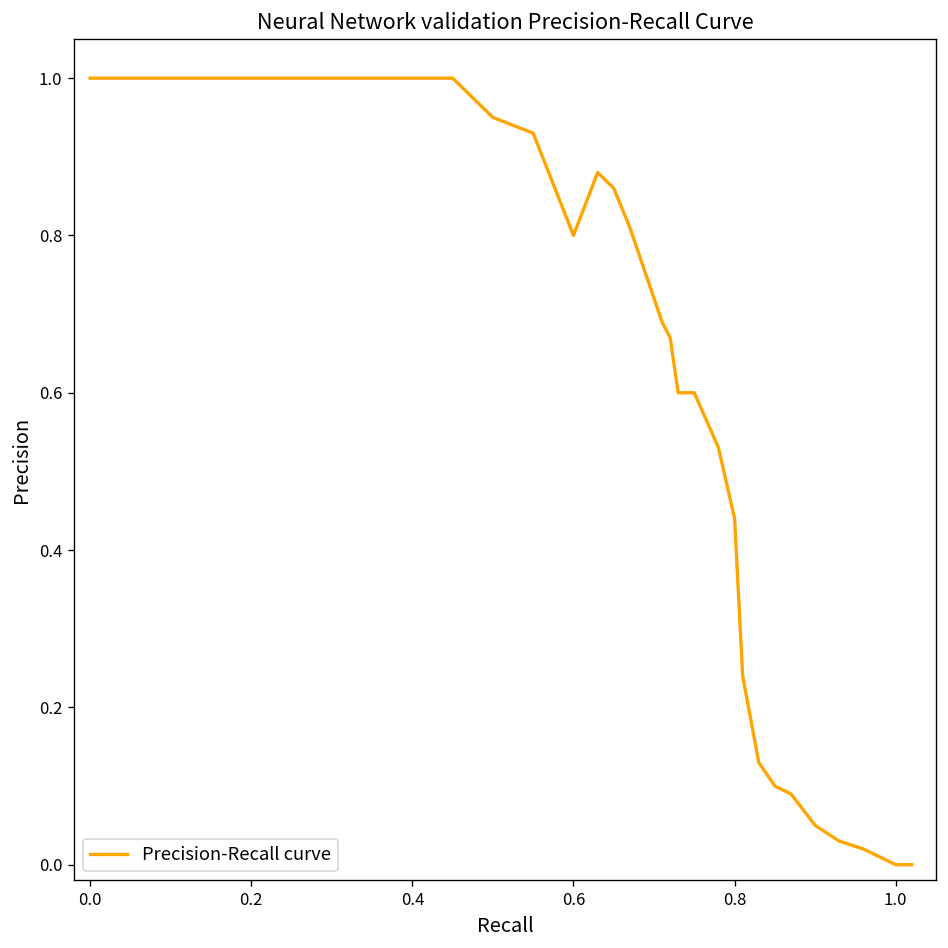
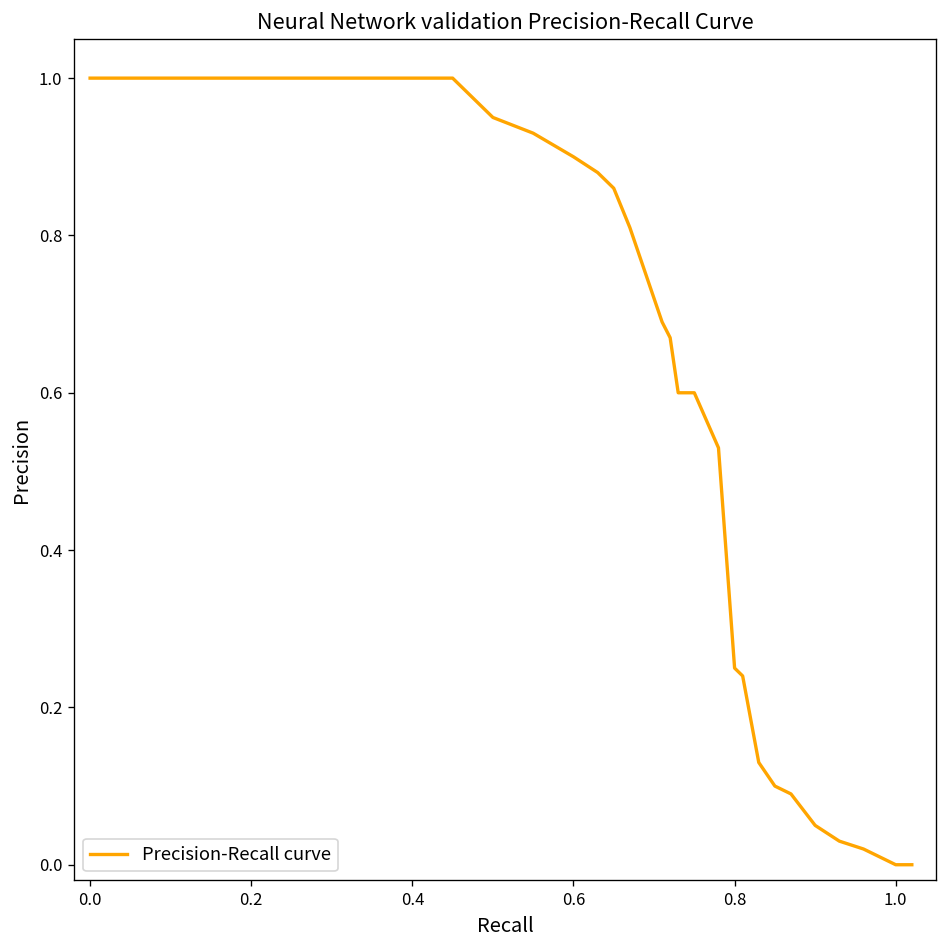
  {
    "0.0": 1.00,
    "0.2": 1.00,
    "0.4": 1.00,
-   "0.6": 0.8,
-   "0.8": 0.44,
+   "0.6": 0.9,
+   "0.8": 0.25,
    "1.0": 0.00
  }
